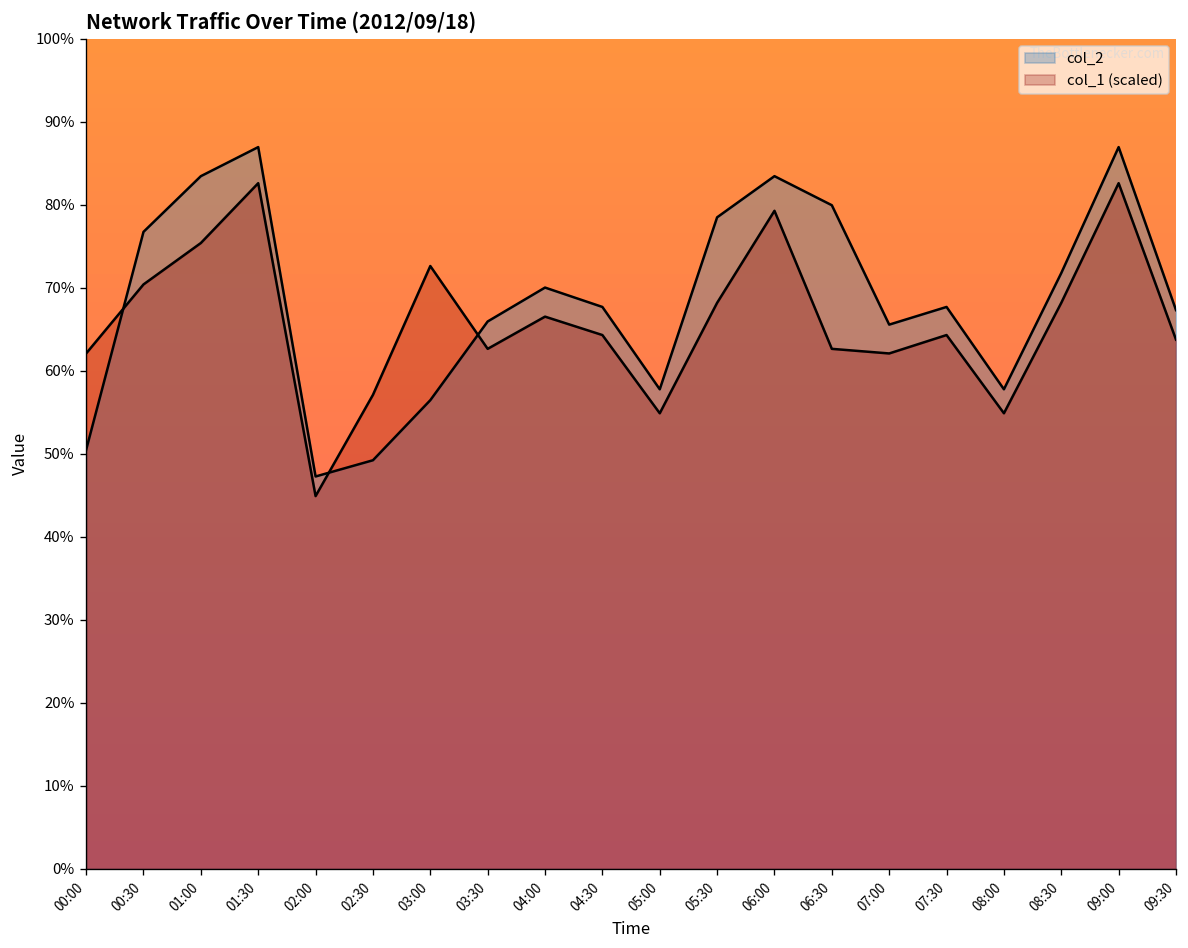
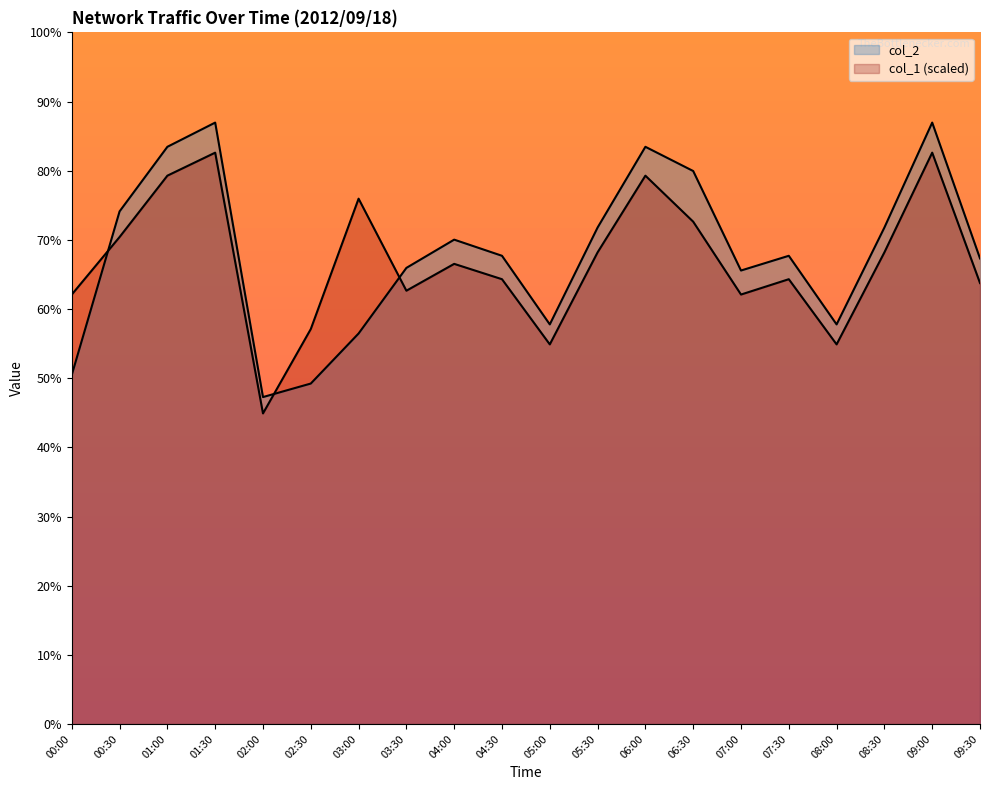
  {
    "col_2": {
      "00:00": "50%",
-     "00:30": "77%",
+     "00:30": "74%",
      "01:00": "83%",
      "01:30": "87%",
      "02:00": "47%",
      "02:30": "49%",
      "03:00": "56%",
      "03:30": "66%",
      "04:00": "70%",
      "04:30": "68%",
      "05:00": "58%",
-     "05:30": "78%",
+     "05:30": "72%",
      "06:00": "83%",
      "06:30": "80%",
      "07:00": "66%",
      "07:30": "68%",
      "08:00": "58%",
      "08:30": "72%",
      "09:00": "87%",
      "09:30": "67%"
    },
    "col_1 (scaled)": {
      "00:00": "62%",
      "00:30": "70%",
-     "01:00": "75%",
+     "01:00": "79%",
      "01:30": "83%",
      "02:00": "45%",
      "02:30": "57%",
-     "03:00": "73%",
+     "03:00": "76%",
      "03:30": "63%",
      "04:00": "67%",
      "04:30": "64%",
      "05:00": "55%",
      "05:30": "68%",
      "06:00": "79%",
-     "06:30": "63%",
+     "06:30": "73%",
      "07:00": "62%",
      "07:30": "64%",
      "08:00": "55%",
      "08:30": "68%",
      "09:00": "83%",
      "09:30": "64%"
    }
  }
